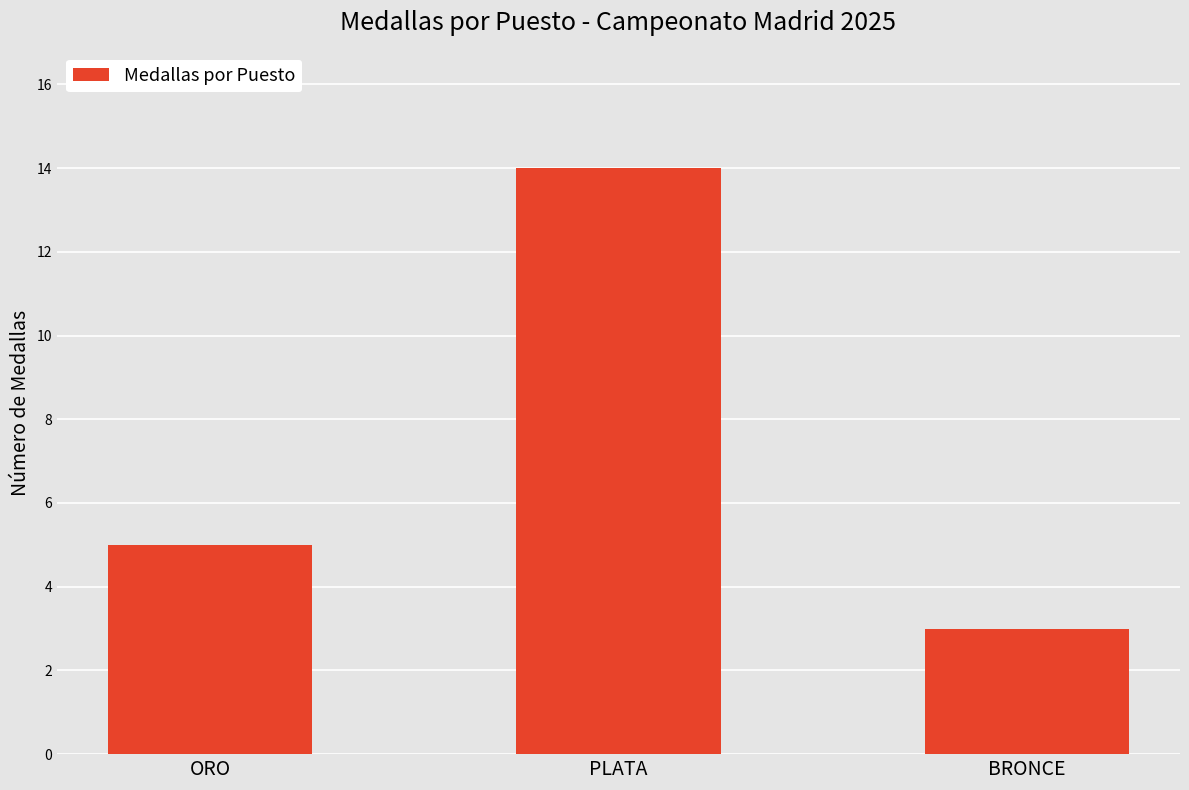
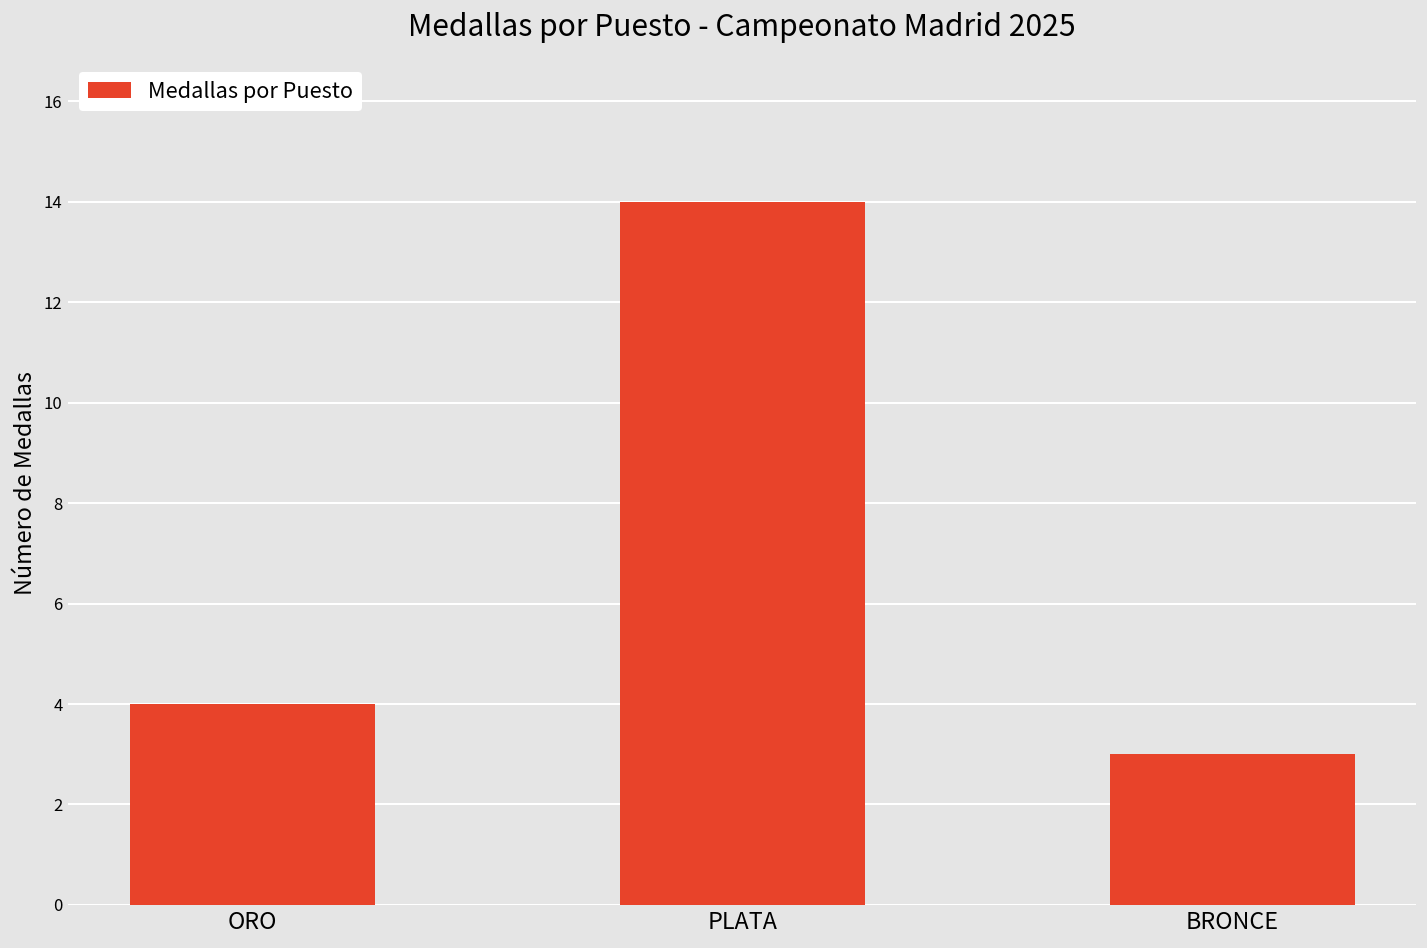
  {
-   "ORO": 5,
+   "ORO": 4,
    "PLATA": 14,
    "BRONCE": 3
  }
